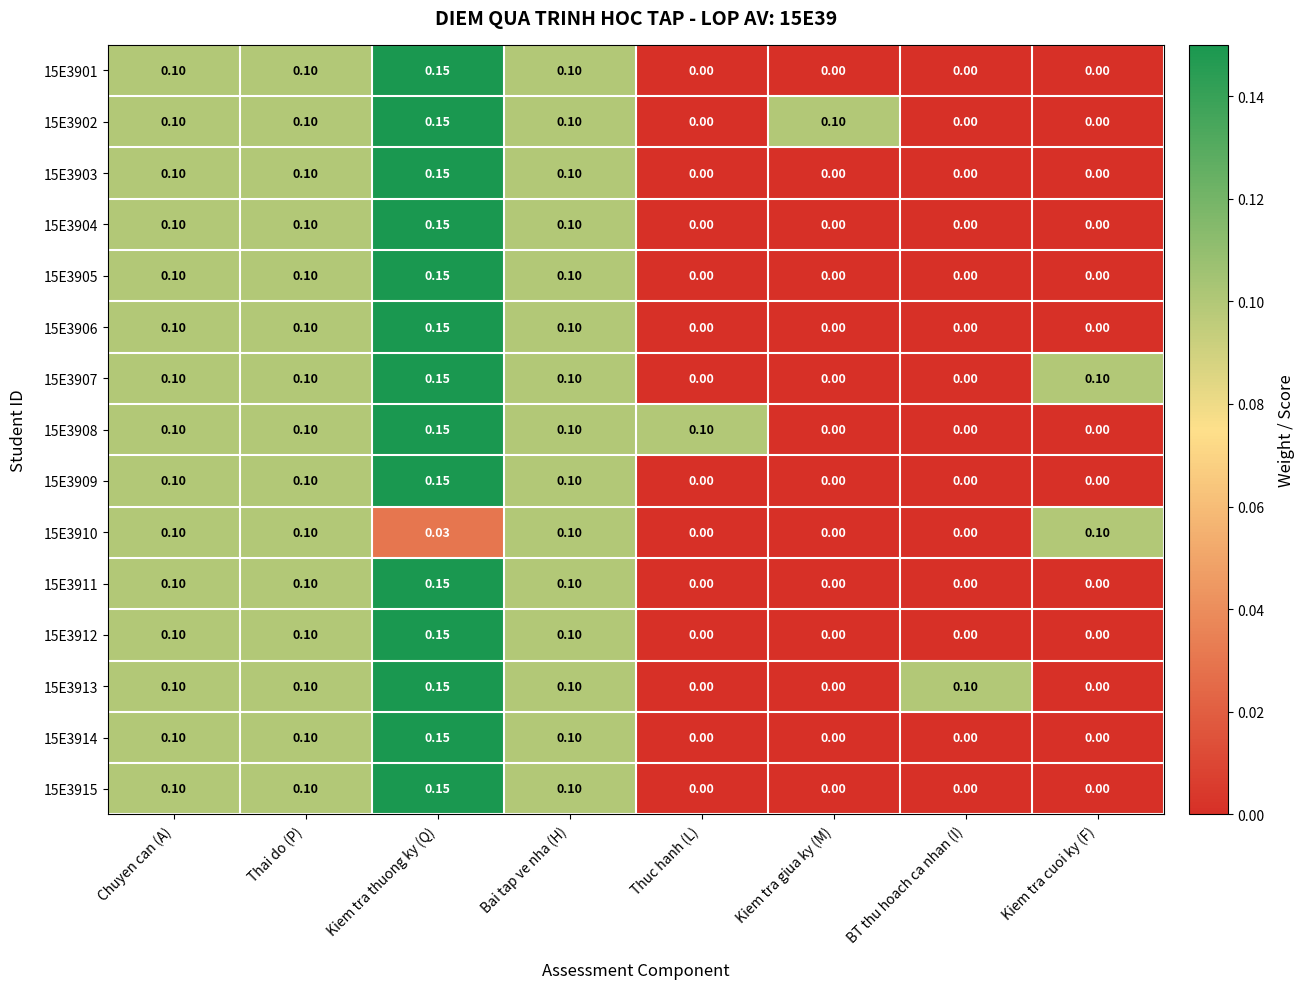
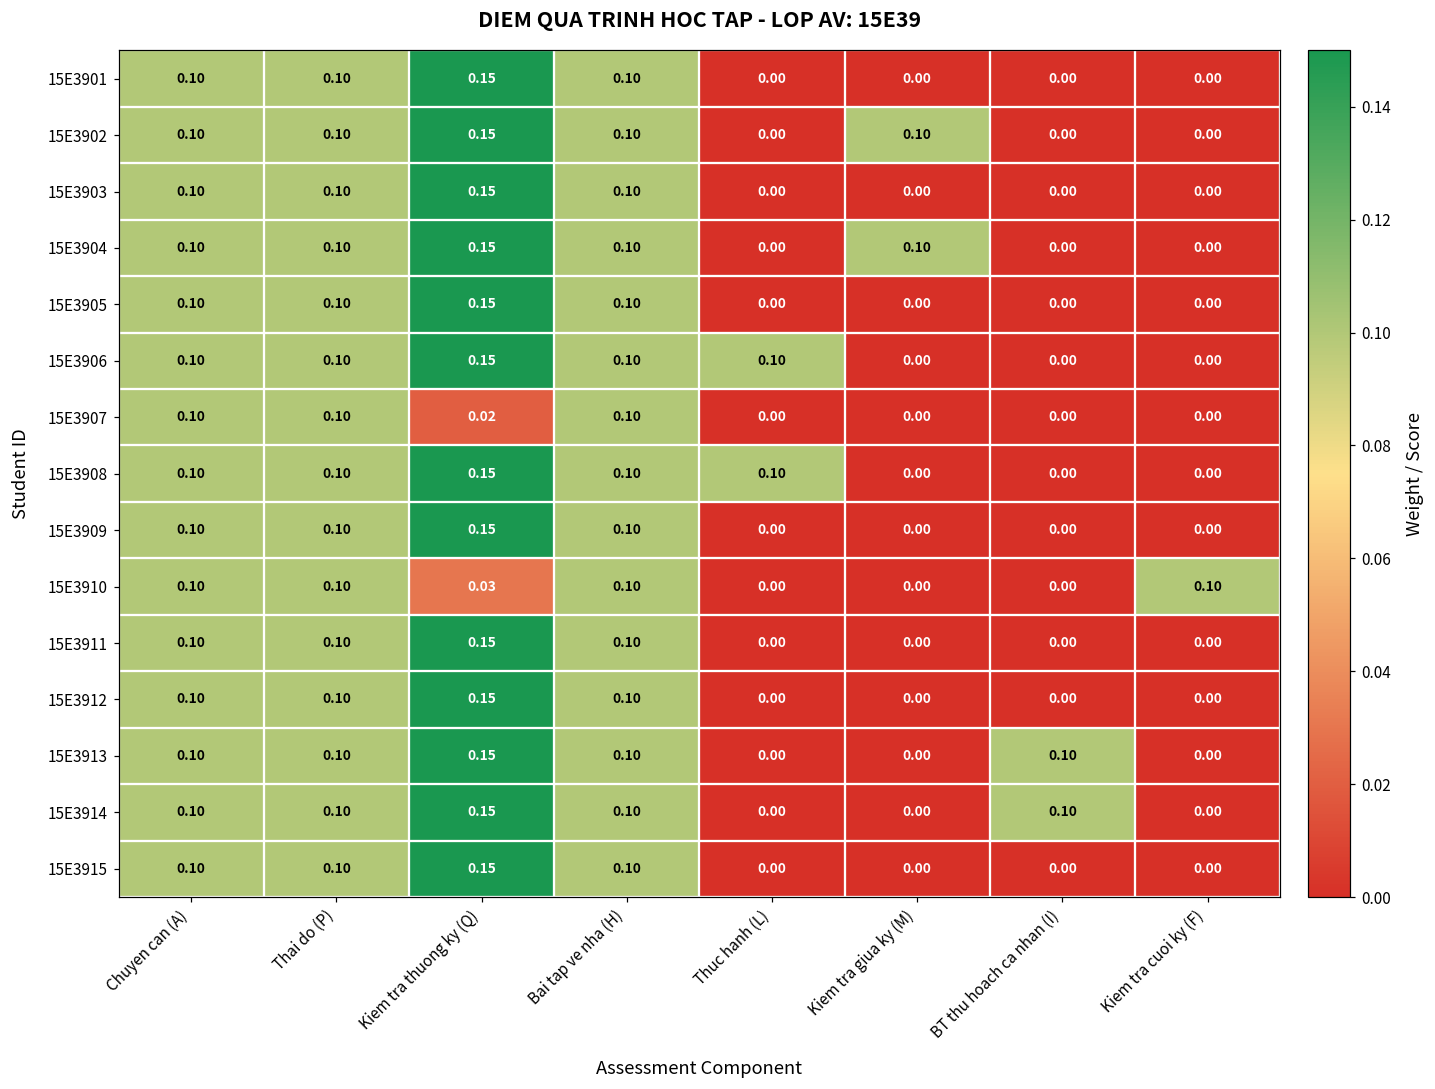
  {
    "15E3901": {
      "Chuyen can (A)": 0.10,
      "Thai do (P)": 0.10,
      "Kiem tra thuong ky (Q)": 0.15,
      "Bai tap ve nha (H)": 0.10,
      "Thuc hanh (L)": 0.00,
      "Kiem tra giua ky (M)": 0.00,
      "BT thu hoach ca nhan (I)": 0.00,
      "Kiem tra cuoi ky (F)": 0.00
    },
    "15E3902": {
      "Chuyen can (A)": 0.10,
      "Thai do (P)": 0.10,
      "Kiem tra thuong ky (Q)": 0.15,
      "Bai tap ve nha (H)": 0.10,
      "Thuc hanh (L)": 0.00,
      "Kiem tra giua ky (M)": 0.10,
      "BT thu hoach ca nhan (I)": 0.00,
      "Kiem tra cuoi ky (F)": 0.00
    },
    "15E3903": {
      "Chuyen can (A)": 0.10,
      "Thai do (P)": 0.10,
      "Kiem tra thuong ky (Q)": 0.15,
      "Bai tap ve nha (H)": 0.10,
      "Thuc hanh (L)": 0.00,
      "Kiem tra giua ky (M)": 0.00,
      "BT thu hoach ca nhan (I)": 0.00,
      "Kiem tra cuoi ky (F)": 0.00
    },
    "15E3904": {
      "Chuyen can (A)": 0.10,
      "Thai do (P)": 0.10,
      "Kiem tra thuong ky (Q)": 0.15,
      "Bai tap ve nha (H)": 0.10,
      "Thuc hanh (L)": 0.00,
-     "Kiem tra giua ky (M)": 0.00,
+     "Kiem tra giua ky (M)": 0.10,
      "BT thu hoach ca nhan (I)": 0.00,
      "Kiem tra cuoi ky (F)": 0.00
    },
    "15E3905": {
      "Chuyen can (A)": 0.10,
      "Thai do (P)": 0.10,
      "Kiem tra thuong ky (Q)": 0.15,
      "Bai tap ve nha (H)": 0.10,
      "Thuc hanh (L)": 0.00,
      "Kiem tra giua ky (M)": 0.00,
      "BT thu hoach ca nhan (I)": 0.00,
      "Kiem tra cuoi ky (F)": 0.00
    },
    "15E3906": {
      "Chuyen can (A)": 0.10,
      "Thai do (P)": 0.10,
      "Kiem tra thuong ky (Q)": 0.15,
      "Bai tap ve nha (H)": 0.10,
-     "Thuc hanh (L)": 0.00,
+     "Thuc hanh (L)": 0.10,
      "Kiem tra giua ky (M)": 0.00,
      "BT thu hoach ca nhan (I)": 0.00,
      "Kiem tra cuoi ky (F)": 0.00
    },
    "15E3907": {
      "Chuyen can (A)": 0.10,
      "Thai do (P)": 0.10,
-     "Kiem tra thuong ky (Q)": 0.15,
+     "Kiem tra thuong ky (Q)": 0.02,
      "Bai tap ve nha (H)": 0.10,
      "Thuc hanh (L)": 0.00,
      "Kiem tra giua ky (M)": 0.00,
      "BT thu hoach ca nhan (I)": 0.00,
-     "Kiem tra cuoi ky (F)": 0.10
+     "Kiem tra cuoi ky (F)": 0.00
    },
    "15E3908": {
      "Chuyen can (A)": 0.10,
      "Thai do (P)": 0.10,
      "Kiem tra thuong ky (Q)": 0.15,
      "Bai tap ve nha (H)": 0.10,
      "Thuc hanh (L)": 0.10,
      "Kiem tra giua ky (M)": 0.00,
      "BT thu hoach ca nhan (I)": 0.00,
      "Kiem tra cuoi ky (F)": 0.00
    },
    "15E3909": {
      "Chuyen can (A)": 0.10,
      "Thai do (P)": 0.10,
      "Kiem tra thuong ky (Q)": 0.15,
      "Bai tap ve nha (H)": 0.10,
      "Thuc hanh (L)": 0.00,
      "Kiem tra giua ky (M)": 0.00,
      "BT thu hoach ca nhan (I)": 0.00,
      "Kiem tra cuoi ky (F)": 0.00
    },
    "15E3910": {
      "Chuyen can (A)": 0.10,
      "Thai do (P)": 0.10,
      "Kiem tra thuong ky (Q)": 0.03,
      "Bai tap ve nha (H)": 0.10,
      "Thuc hanh (L)": 0.00,
      "Kiem tra giua ky (M)": 0.00,
      "BT thu hoach ca nhan (I)": 0.00,
      "Kiem tra cuoi ky (F)": 0.10
    },
    "15E3911": {
      "Chuyen can (A)": 0.10,
      "Thai do (P)": 0.10,
      "Kiem tra thuong ky (Q)": 0.15,
      "Bai tap ve nha (H)": 0.10,
      "Thuc hanh (L)": 0.00,
      "Kiem tra giua ky (M)": 0.00,
      "BT thu hoach ca nhan (I)": 0.00,
      "Kiem tra cuoi ky (F)": 0.00
    },
    "15E3912": {
      "Chuyen can (A)": 0.10,
      "Thai do (P)": 0.10,
      "Kiem tra thuong ky (Q)": 0.15,
      "Bai tap ve nha (H)": 0.10,
      "Thuc hanh (L)": 0.00,
      "Kiem tra giua ky (M)": 0.00,
      "BT thu hoach ca nhan (I)": 0.00,
      "Kiem tra cuoi ky (F)": 0.00
    },
    "15E3913": {
      "Chuyen can (A)": 0.10,
      "Thai do (P)": 0.10,
      "Kiem tra thuong ky (Q)": 0.15,
      "Bai tap ve nha (H)": 0.10,
      "Thuc hanh (L)": 0.00,
      "Kiem tra giua ky (M)": 0.00,
      "BT thu hoach ca nhan (I)": 0.10,
      "Kiem tra cuoi ky (F)": 0.00
    },
    "15E3914": {
      "Chuyen can (A)": 0.10,
      "Thai do (P)": 0.10,
      "Kiem tra thuong ky (Q)": 0.15,
      "Bai tap ve nha (H)": 0.10,
      "Thuc hanh (L)": 0.00,
      "Kiem tra giua ky (M)": 0.00,
-     "BT thu hoach ca nhan (I)": 0.00,
+     "BT thu hoach ca nhan (I)": 0.10,
      "Kiem tra cuoi ky (F)": 0.00
    },
    "15E3915": {
      "Chuyen can (A)": 0.10,
      "Thai do (P)": 0.10,
      "Kiem tra thuong ky (Q)": 0.15,
      "Bai tap ve nha (H)": 0.10,
      "Thuc hanh (L)": 0.00,
      "Kiem tra giua ky (M)": 0.00,
      "BT thu hoach ca nhan (I)": 0.00,
      "Kiem tra cuoi ky (F)": 0.00
    }
  }
